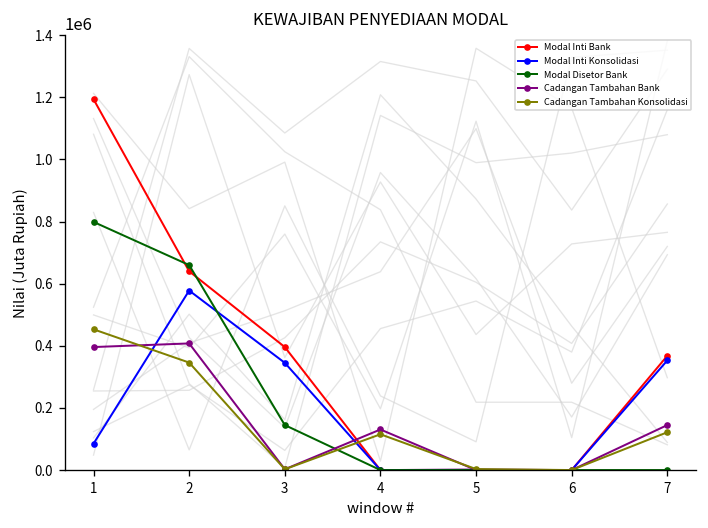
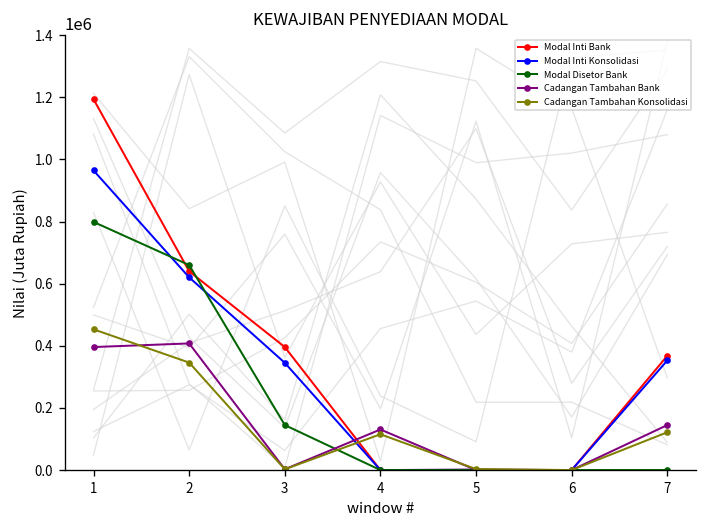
  {
    "Modal Inti Bank": {
      "1": 1190000,
      "2": 640000,
      "3": 400000,
      "7": 370000
    },
    "Modal Inti Konsolidasi": {
-     "1": 90000,
-     "2": 580000,
+     "1": 960000,
+     "2": 620000,
      "3": 350000,
      "7": 350000
    },
    "Modal Disetor Bank": {
      "1": 800000,
      "2": 660000,
      "7": 0
    },
    "Cadangan Tambahan Bank": {
      "1": 400000,
      "4": 130000,
      "7": 140000
    },
    "Cadangan Tambahan Konsolidasi": {
      "1": 450000,
      "2": 350000,
      "4": 120000,
      "7": 120000
    }
  }
